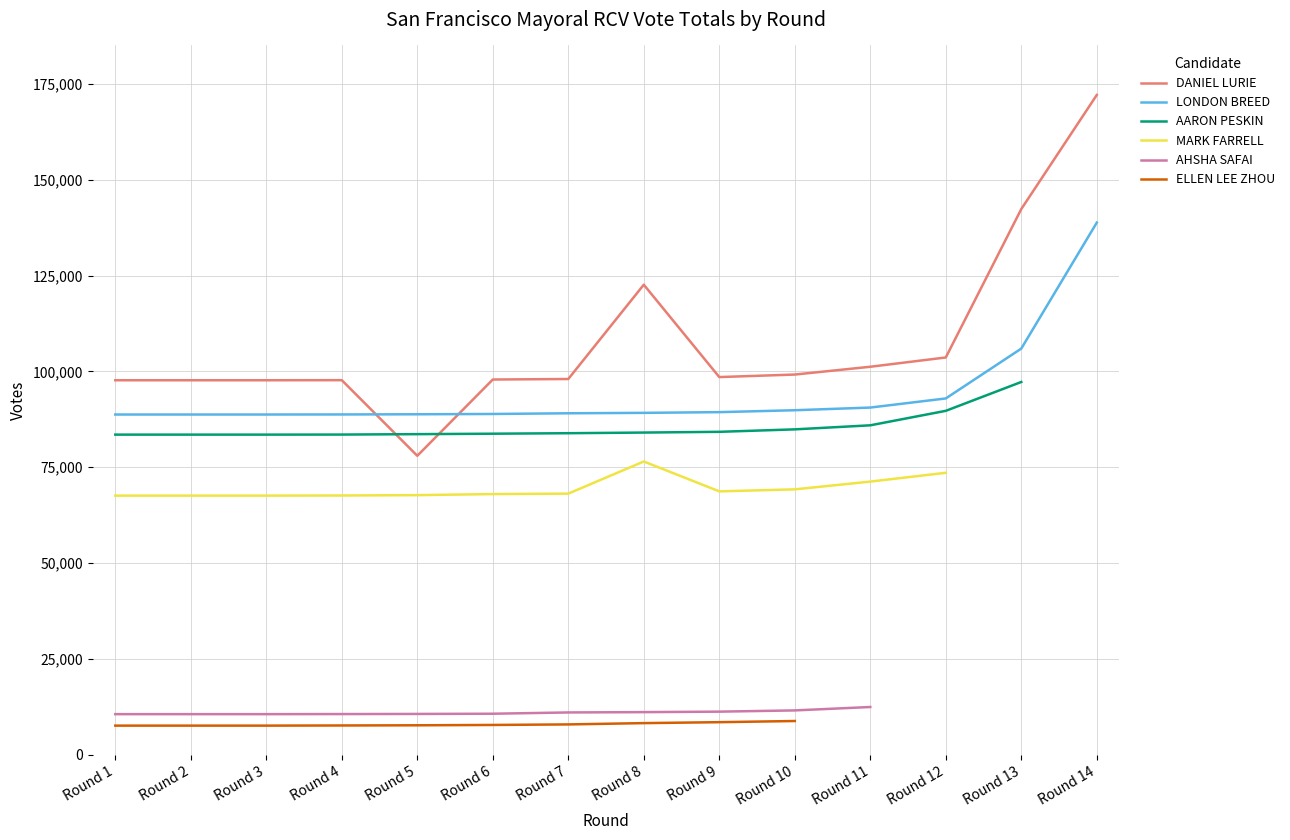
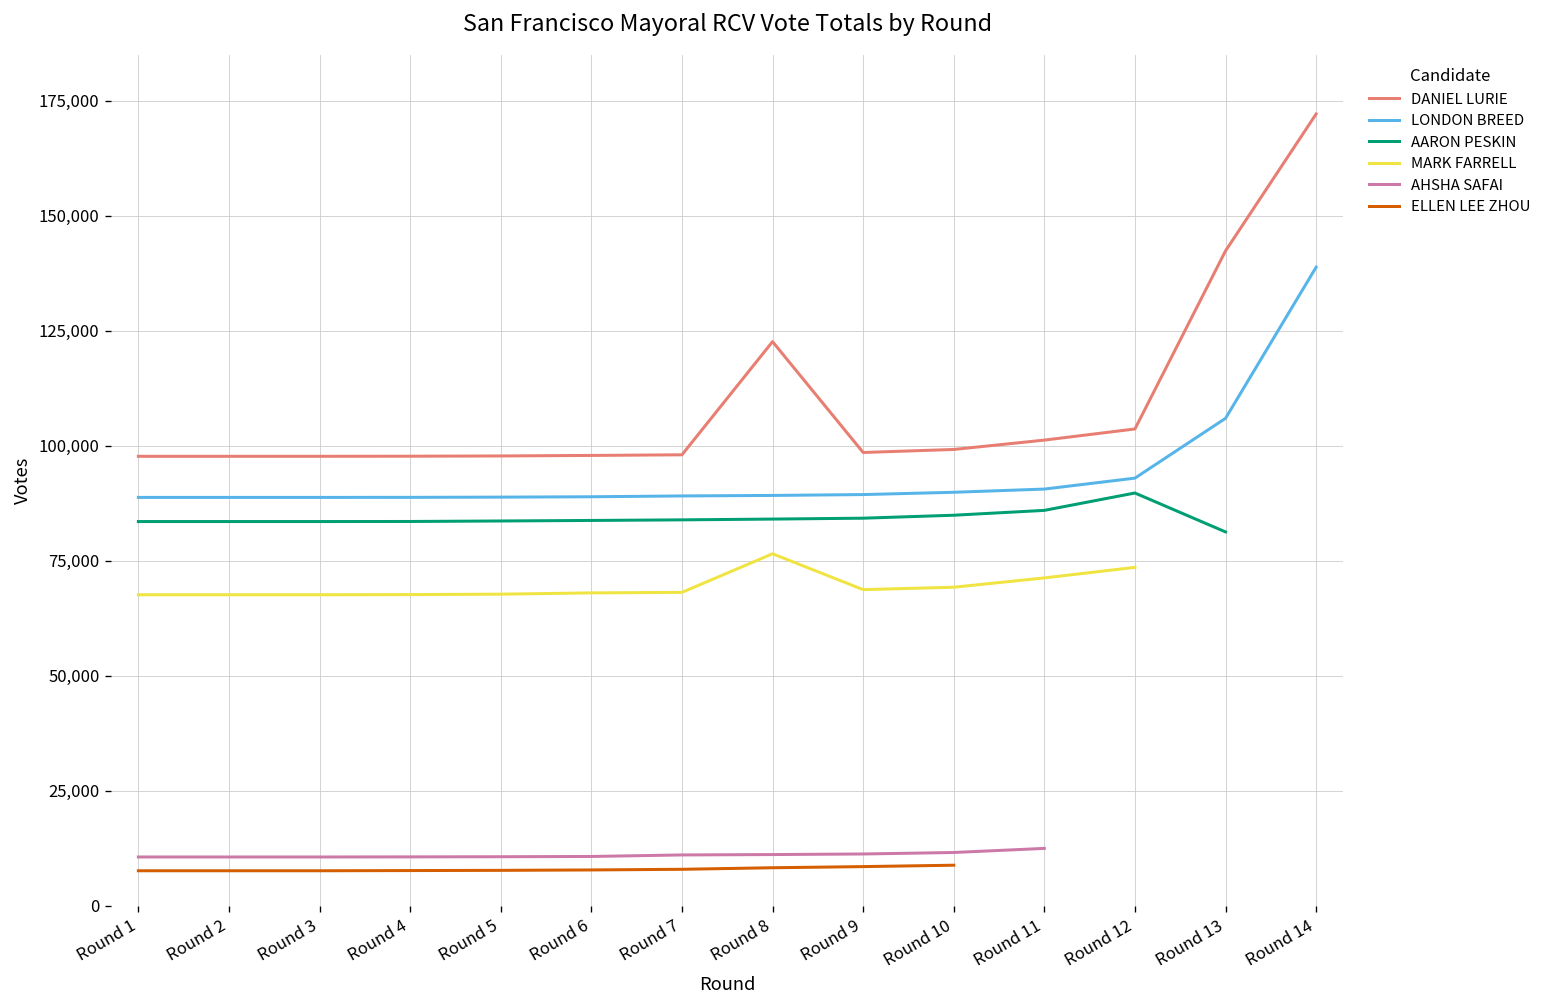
  {
    "DANIEL LURIE": {
      "Round 1": "98,000",
      "Round 2": "98,000",
      "Round 3": "98,000",
      "Round 4": "98,000",
-     "Round 5": "78,000",
+     "Round 5": "98,000",
      "Round 6": "98,000",
      "Round 7": "98,000",
      "Round 8": "123,000",
      "Round 9": "99,000",
      "Round 10": "99,000",
      "Round 11": "101,000",
      "Round 12": "104,000",
      "Round 13": "142,000",
      "Round 14": "172,000"
    },
    "LONDON BREED": {
      "Round 1": "89,000",
      "Round 2": "89,000",
      "Round 3": "89,000",
      "Round 4": "89,000",
      "Round 5": "89,000",
      "Round 6": "89,000",
      "Round 7": "89,000",
      "Round 8": "89,000",
      "Round 9": "89,000",
      "Round 10": "90,000",
      "Round 11": "91,000",
      "Round 12": "93,000",
      "Round 13": "106,000",
      "Round 14": "139,000"
    },
    "AARON PESKIN": {
      "Round 1": "84,000",
      "Round 2": "84,000",
      "Round 3": "84,000",
      "Round 4": "84,000",
      "Round 5": "84,000",
      "Round 6": "84,000",
      "Round 7": "84,000",
      "Round 8": "84,000",
      "Round 9": "84,000",
      "Round 10": "85,000",
      "Round 11": "86,000",
      "Round 12": "90,000",
-     "Round 13": "97,000"
+     "Round 13": "81,000"
    },
    "MARK FARRELL": {
      "Round 1": "68,000",
      "Round 2": "68,000",
      "Round 3": "68,000",
      "Round 4": "68,000",
      "Round 5": "68,000",
      "Round 6": "68,000",
      "Round 7": "68,000",
      "Round 8": "77,000",
      "Round 9": "69,000",
      "Round 10": "69,000",
      "Round 11": "71,000",
      "Round 12": "74,000"
    },
    "AHSHA SAFAI": {
      "Round 1": "11,000",
      "Round 2": "11,000",
      "Round 3": "11,000",
      "Round 4": "11,000",
      "Round 5": "11,000",
      "Round 6": "11,000",
      "Round 7": "11,000",
      "Round 8": "11,000",
      "Round 9": "11,000",
      "Round 10": "12,000",
      "Round 11": "12,000"
    },
    "ELLEN LEE ZHOU": {
      "Round 1": "8,000",
      "Round 2": "8,000",
      "Round 3": "8,000",
      "Round 4": "8,000",
      "Round 5": "8,000",
      "Round 6": "8,000",
      "Round 7": "8,000",
      "Round 8": "8,000",
      "Round 9": "9,000",
      "Round 10": "9,000"
    }
  }
